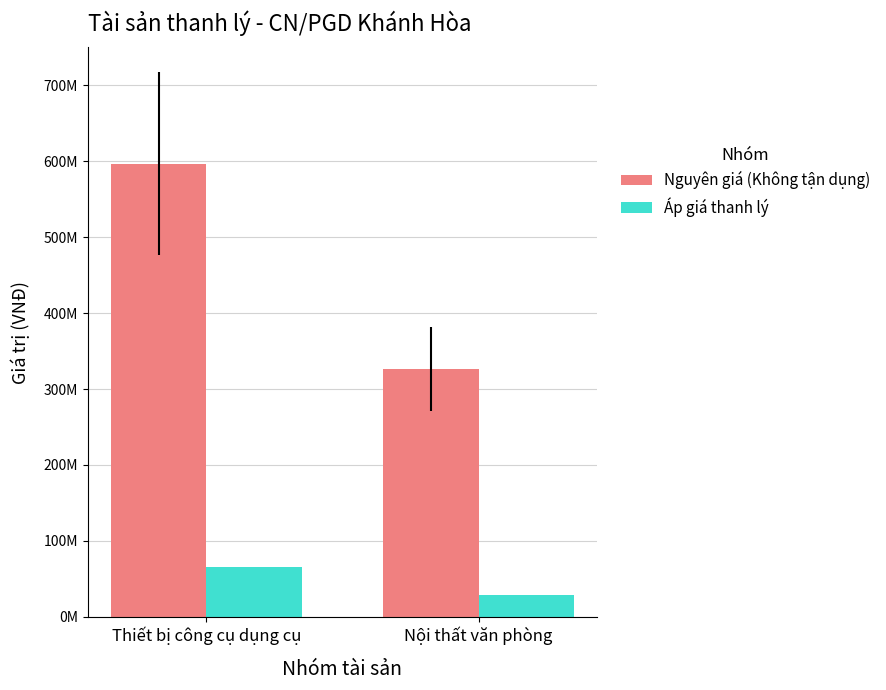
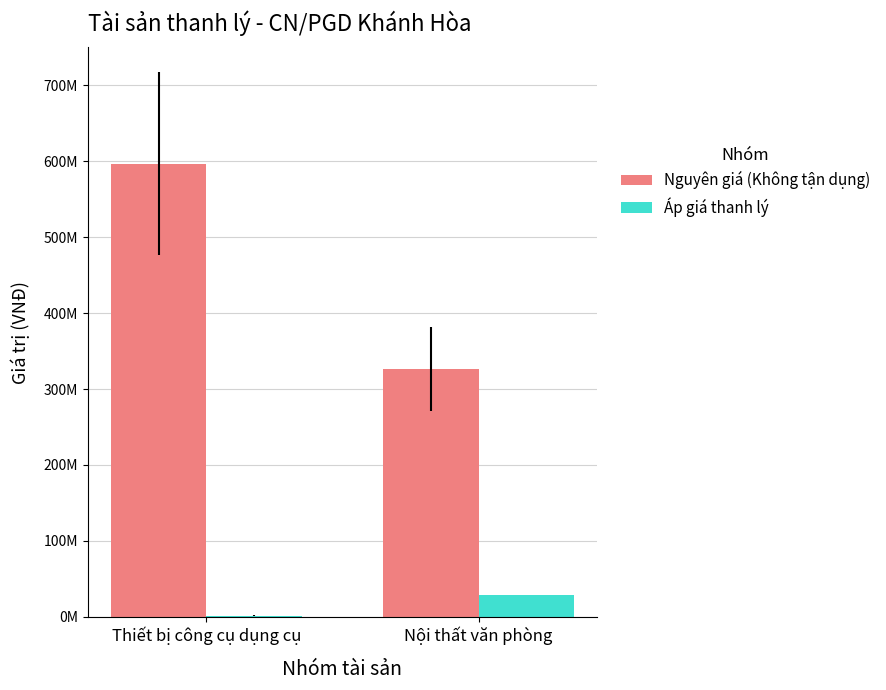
  {
    "Nguyên giá (Không tận dụng)": {
      "Thiết bị công cụ dụng cụ": 600000000,
      "Nội thất văn phòng": 330000000
    },
    "Áp giá thanh lý": {
-     "Thiết bị công cụ dụng cụ": 70000000,
+     "Thiết bị công cụ dụng cụ": 0,
      "Nội thất văn phòng": 30000000
    }
  }
